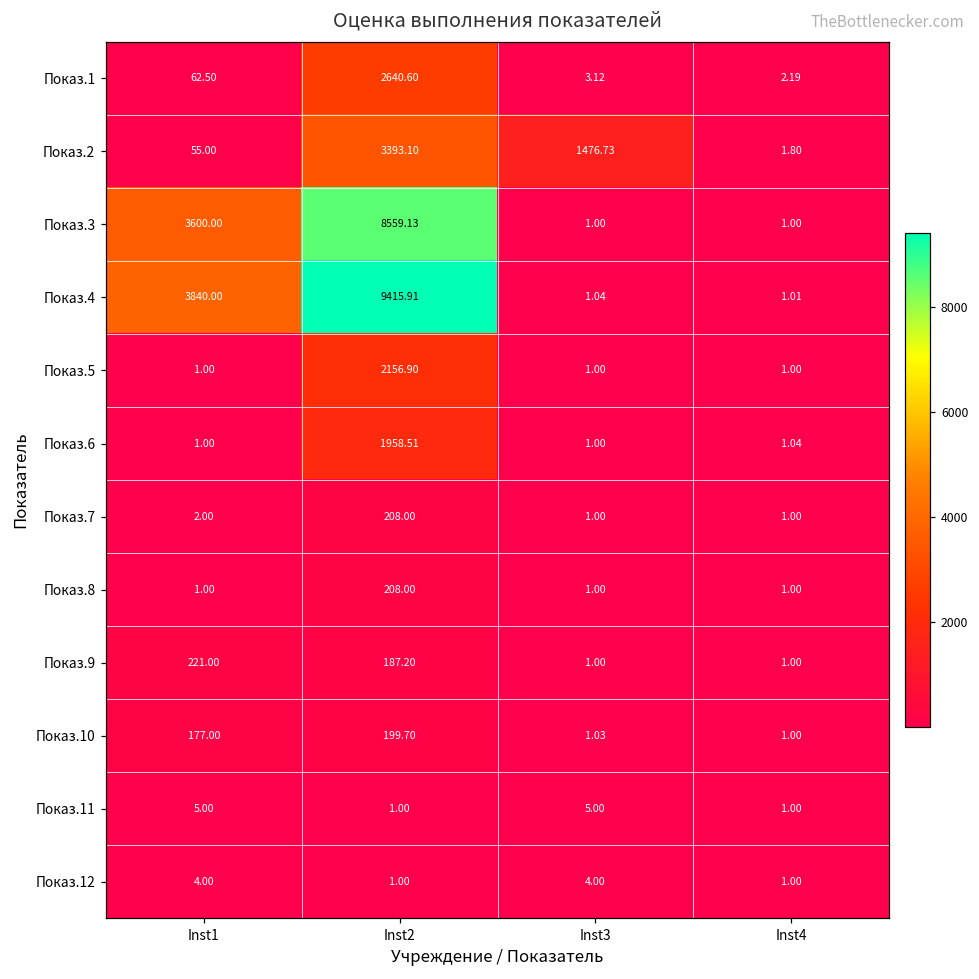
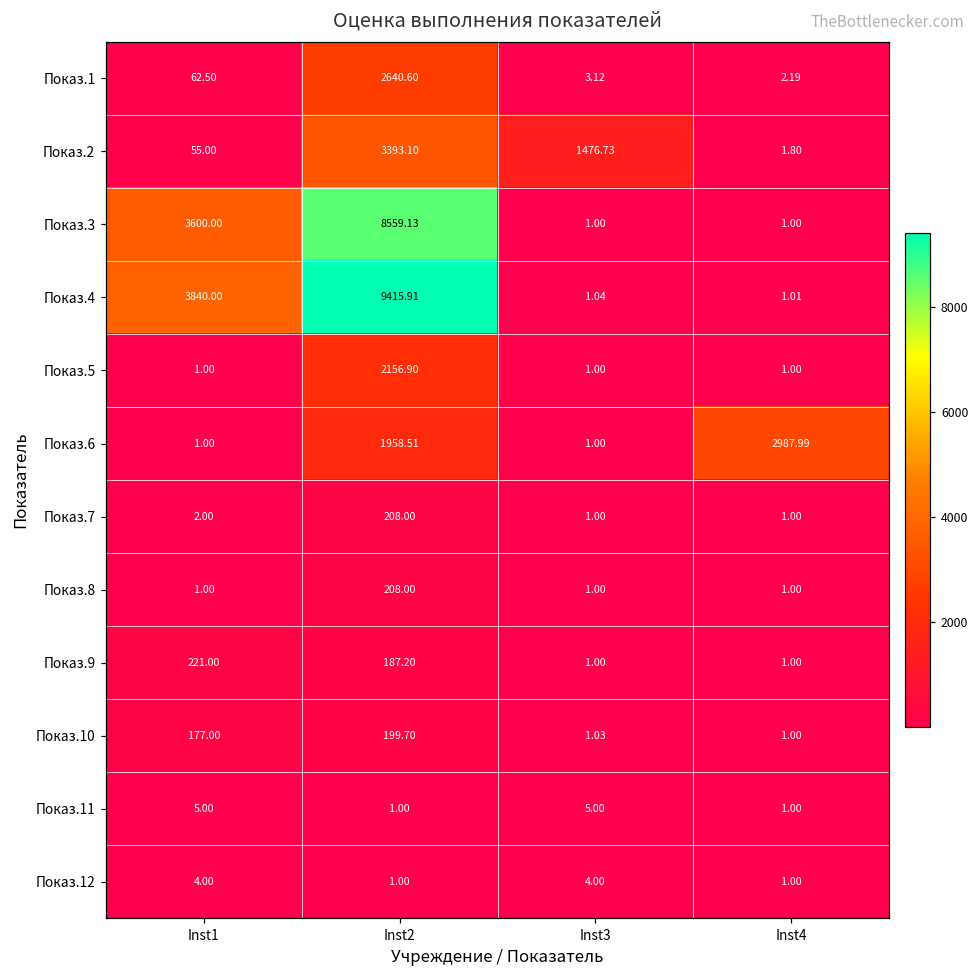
  {
    "Показ.1": {
      "Inst1": 62.50,
      "Inst2": 2640.60,
      "Inst3": 3.12,
      "Inst4": 2.19
    },
    "Показ.2": {
      "Inst1": 55.00,
      "Inst2": 3393.10,
      "Inst3": 1476.73,
      "Inst4": 1.80
    },
    "Показ.3": {
      "Inst1": 3600.00,
      "Inst2": 8559.13,
      "Inst3": 1.00,
      "Inst4": 1.00
    },
    "Показ.4": {
      "Inst1": 3840.00,
      "Inst2": 9415.91,
      "Inst3": 1.04,
      "Inst4": 1.01
    },
    "Показ.5": {
      "Inst1": 1.00,
      "Inst2": 2156.90,
      "Inst3": 1.00,
      "Inst4": 1.00
    },
    "Показ.6": {
      "Inst1": 1.00,
      "Inst2": 1958.51,
      "Inst3": 1.00,
-     "Inst4": 1.04
+     "Inst4": 2987.99
    },
    "Показ.7": {
      "Inst1": 2.00,
      "Inst2": 208.00,
      "Inst3": 1.00,
      "Inst4": 1.00
    },
    "Показ.8": {
      "Inst1": 1.00,
      "Inst2": 208.00,
      "Inst3": 1.00,
      "Inst4": 1.00
    },
    "Показ.9": {
      "Inst1": 221.00,
      "Inst2": 187.20,
      "Inst3": 1.00,
      "Inst4": 1.00
    },
    "Показ.10": {
      "Inst1": 177.00,
      "Inst2": 199.70,
      "Inst3": 1.03,
      "Inst4": 1.00
    },
    "Показ.11": {
      "Inst1": 5.00,
      "Inst2": 1.00,
      "Inst3": 5.00,
      "Inst4": 1.00
    },
    "Показ.12": {
      "Inst1": 4.00,
      "Inst2": 1.00,
      "Inst3": 4.00,
      "Inst4": 1.00
    }
  }
